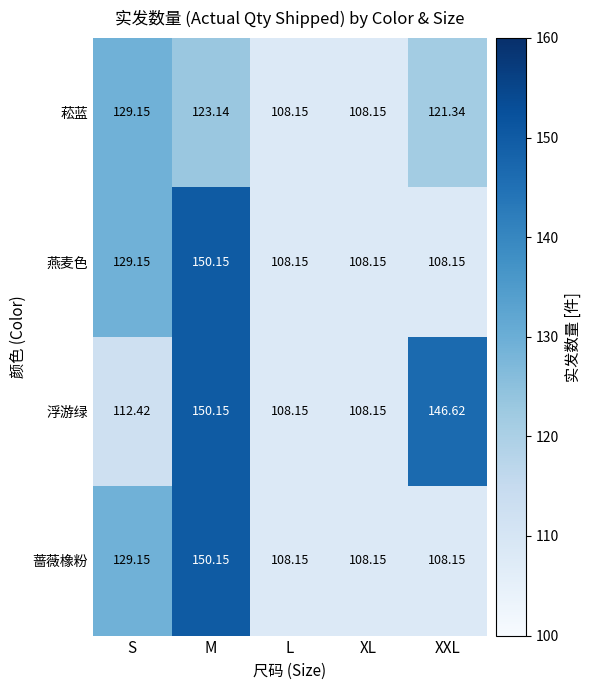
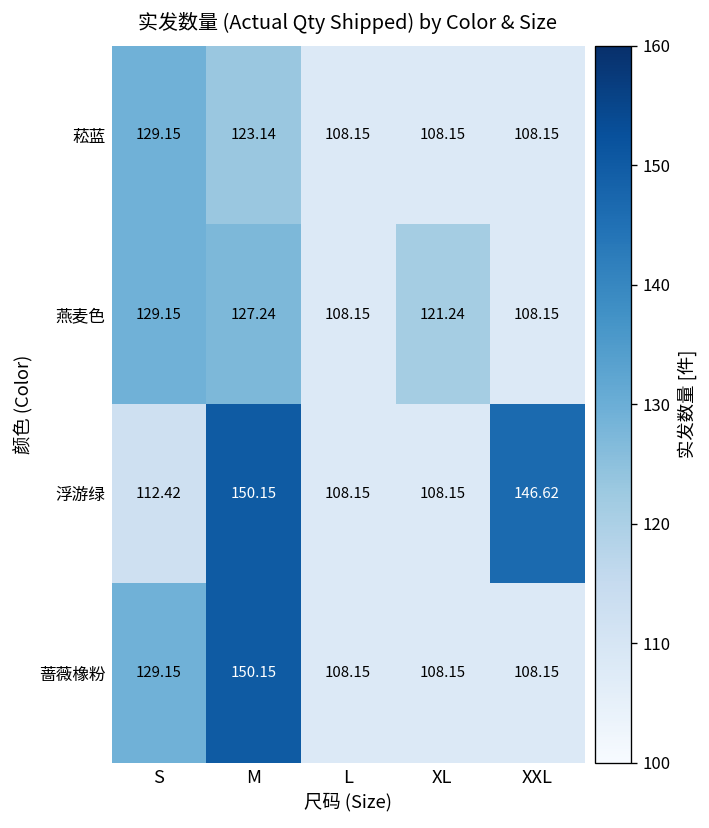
  {
    "菘蓝": {
      "S": 129.15,
      "M": 123.14,
      "L": 108.15,
      "XL": 108.15,
-     "XXL": 121.34
+     "XXL": 108.15
    },
    "燕麦色": {
      "S": 129.15,
-     "M": 150.15,
+     "M": 127.24,
      "L": 108.15,
-     "XL": 108.15,
+     "XL": 121.24,
      "XXL": 108.15
    },
    "浮游绿": {
      "S": 112.42,
      "M": 150.15,
      "L": 108.15,
      "XL": 108.15,
      "XXL": 146.62
    },
    "蔷薇橡粉": {
      "S": 129.15,
      "M": 150.15,
      "L": 108.15,
      "XL": 108.15,
      "XXL": 108.15
    }
  }
